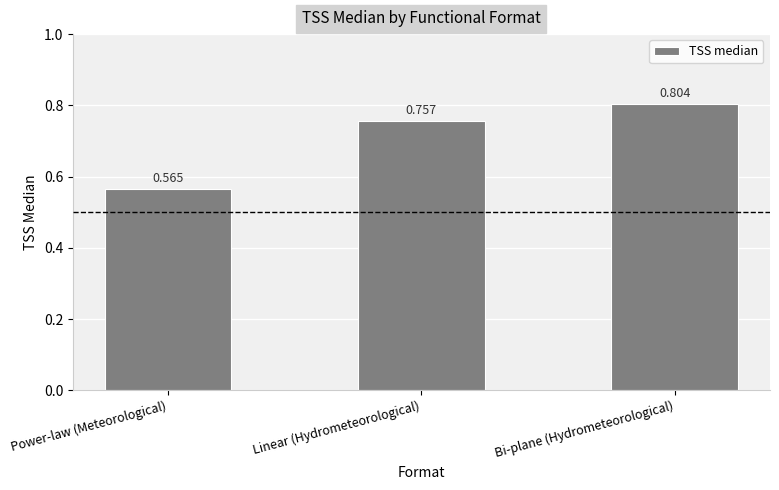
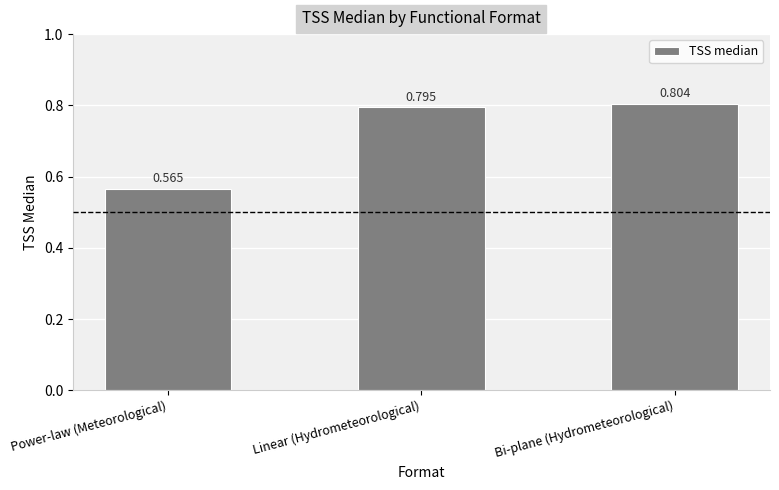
  {
    "Power-law (Meteorological)": 0.565,
-   "Linear (Hydrometeorological)": 0.757,
+   "Linear (Hydrometeorological)": 0.795,
    "Bi-plane (Hydrometeorological)": 0.804
  }
